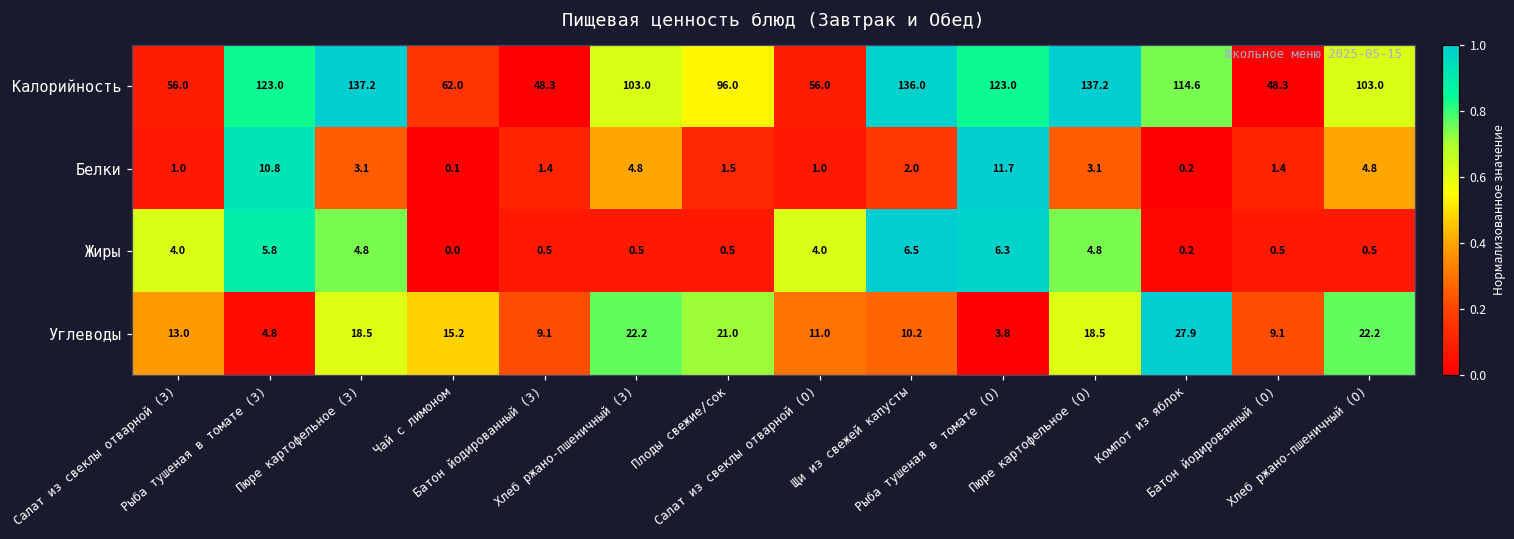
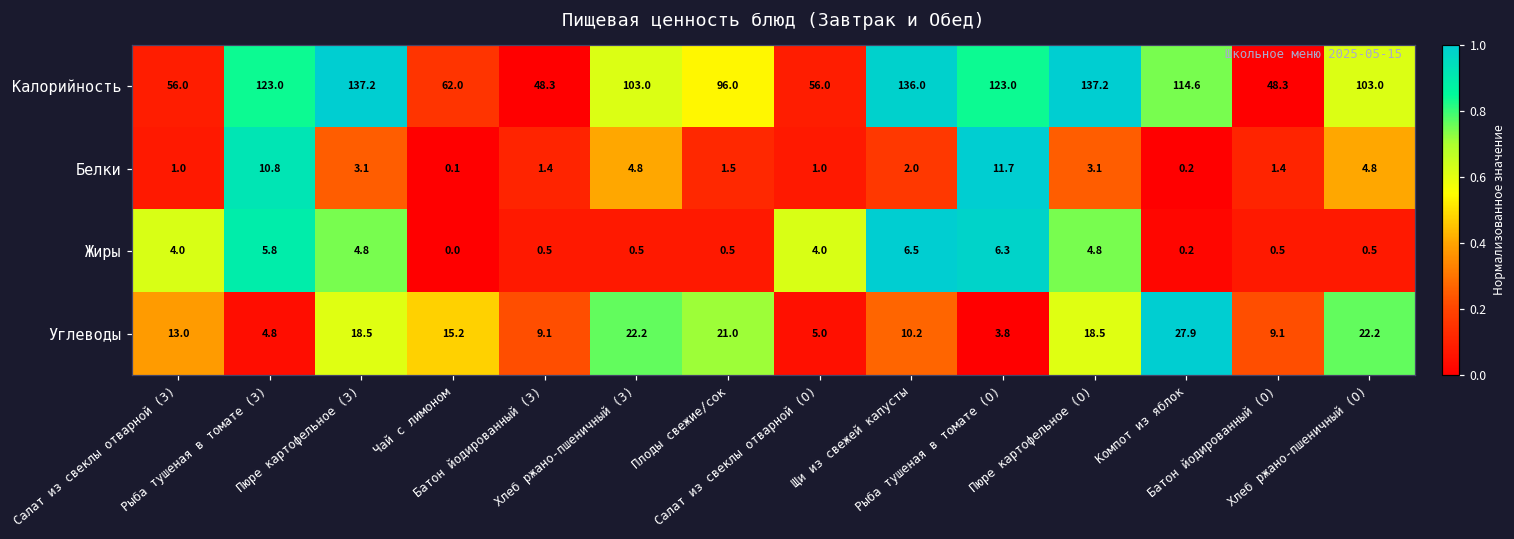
  {
    "Калорийность": {
      "Салат из свеклы отварной (З)": 56.0,
      "Рыба тушеная в томате (З)": 123.0,
      "Пюре картофельное (З)": 137.2,
      "Чай с лимоном": 62.0,
      "Батон йодированный (З)": 48.3,
      "Хлеб ржано-пшеничный (З)": 103.0,
      "Плоды свежие/сок": 96.0,
      "Салат из свеклы отварной (О)": 56.0,
      "Щи из свежей капусты": 136.0,
      "Рыба тушеная в томате (О)": 123.0,
      "Пюре картофельное (О)": 137.2,
      "Компот из яблок": 114.6,
      "Хлеб ржано-пшеничный (О)": 103.0
    },
    "Белки": {
      "Салат из свеклы отварной (З)": 1.0,
      "Рыба тушеная в томате (З)": 10.8,
      "Пюре картофельное (З)": 3.1,
      "Чай с лимоном": 0.1,
      "Батон йодированный (З)": 1.4,
      "Хлеб ржано-пшеничный (З)": 4.8,
      "Плоды свежие/сок": 1.5,
      "Салат из свеклы отварной (О)": 1.0,
      "Щи из свежей капусты": 2.0,
      "Рыба тушеная в томате (О)": 11.7,
      "Пюре картофельное (О)": 3.1,
      "Компот из яблок": 0.2,
      "Батон йодированный (О)": 1.4,
      "Хлеб ржано-пшеничный (О)": 4.8
    },
    "Жиры": {
      "Салат из свеклы отварной (З)": 4.0,
      "Рыба тушеная в томате (З)": 5.8,
      "Пюре картофельное (З)": 4.8,
      "Чай с лимоном": 0.0,
      "Батон йодированный (З)": 0.5,
      "Хлеб ржано-пшеничный (З)": 0.5,
      "Плоды свежие/сок": 0.5,
      "Салат из свеклы отварной (О)": 4.0,
      "Щи из свежей капусты": 6.5,
      "Рыба тушеная в томате (О)": 6.3,
      "Пюре картофельное (О)": 4.8,
      "Компот из яблок": 0.2,
      "Батон йодированный (О)": 0.5,
      "Хлеб ржано-пшеничный (О)": 0.5
    },
    "Углеводы": {
      "Салат из свеклы отварной (З)": 13.0,
      "Рыба тушеная в томате (З)": 4.8,
      "Пюре картофельное (З)": 18.5,
      "Чай с лимоном": 15.2,
      "Батон йодированный (З)": 9.1,
      "Хлеб ржано-пшеничный (З)": 22.2,
      "Плоды свежие/сок": 21.0,
-     "Салат из свеклы отварной (О)": 11.0,
+     "Салат из свеклы отварной (О)": 5.0,
      "Щи из свежей капусты": 10.2,
      "Рыба тушеная в томате (О)": 3.8,
      "Пюре картофельное (О)": 18.5,
      "Компот из яблок": 27.9,
      "Батон йодированный (О)": 9.1,
      "Хлеб ржано-пшеничный (О)": 22.2
    }
  }
